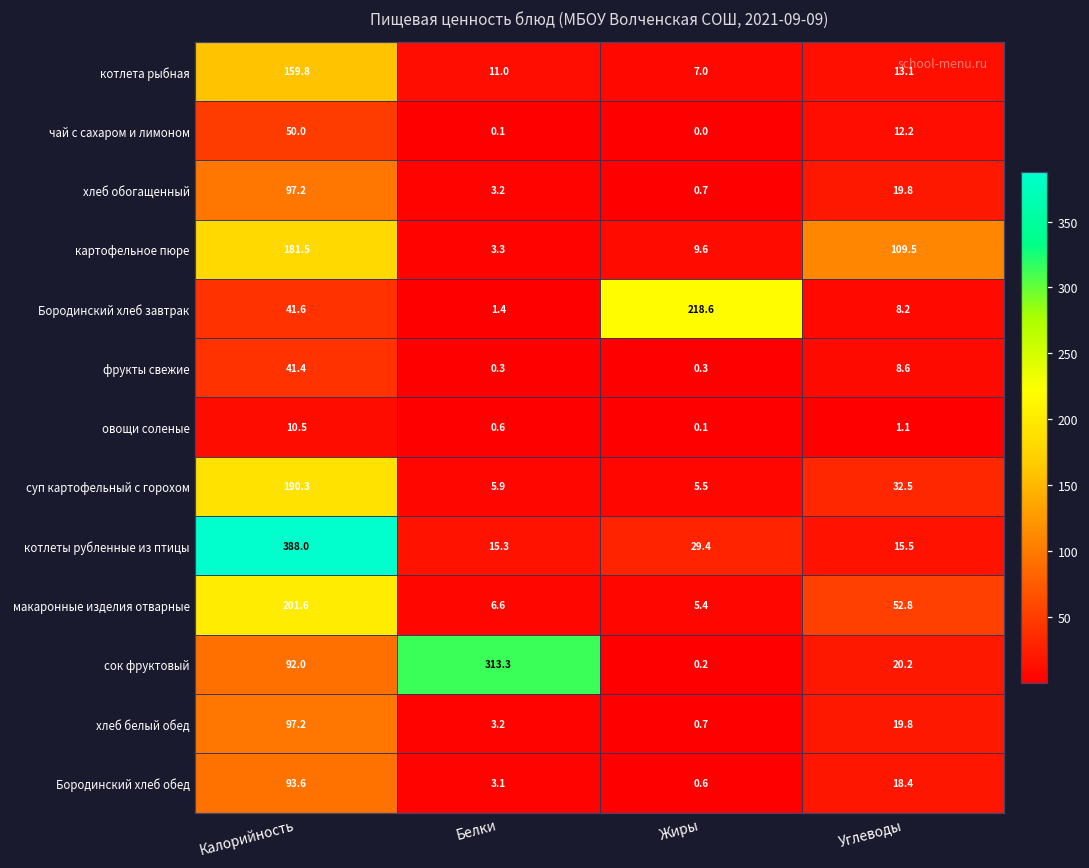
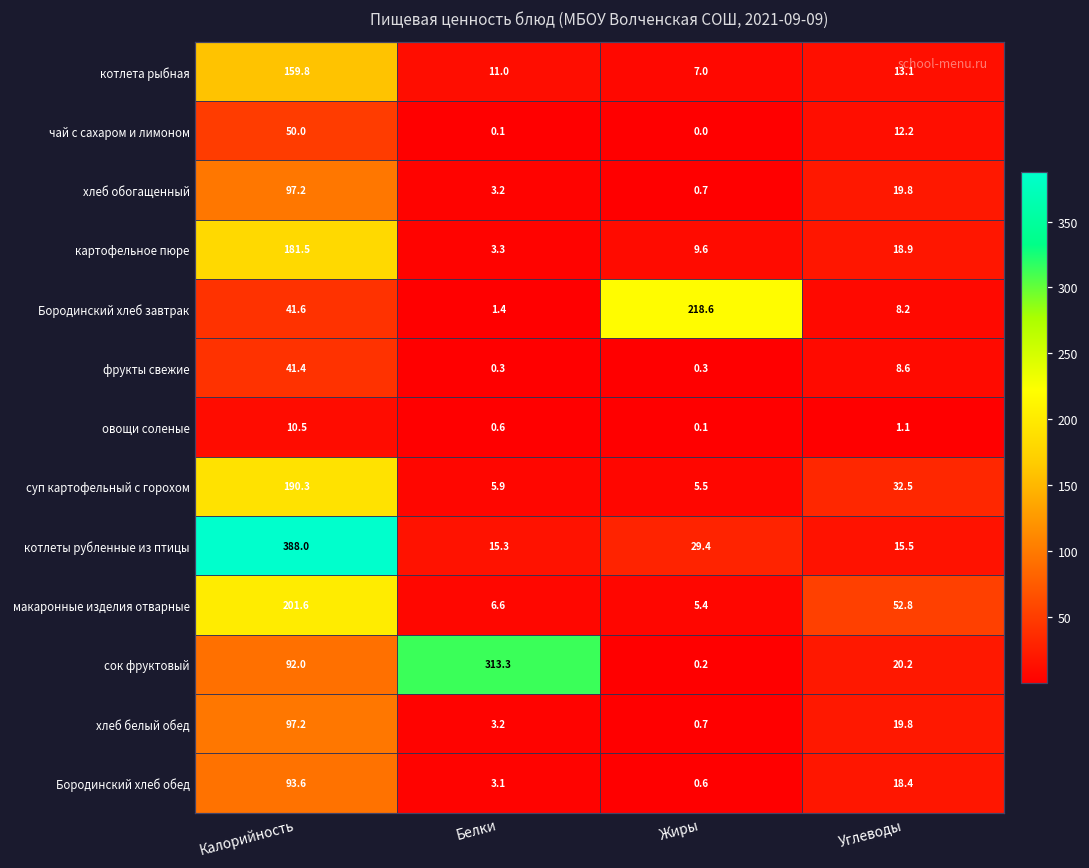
  {
    "котлета рыбная": {
      "Калорийность": 159.8,
      "Белки": 11.0,
      "Жиры": 7.0
    },
    "чай с сахаром и лимоном": {
      "Калорийность": 50.0,
      "Белки": 0.1,
      "Жиры": 0.0,
      "Углеводы": 12.2
    },
    "хлеб обогащенный": {
      "Калорийность": 97.2,
      "Белки": 3.2,
      "Жиры": 0.7,
      "Углеводы": 19.8
    },
    "картофельное пюре": {
      "Калорийность": 181.5,
      "Белки": 3.3,
      "Жиры": 9.6,
-     "Углеводы": 109.5
+     "Углеводы": 18.9
    },
    "Бородинский хлеб завтрак": {
      "Калорийность": 41.6,
      "Белки": 1.4,
      "Жиры": 218.6,
      "Углеводы": 8.2
    },
    "фрукты свежие": {
      "Калорийность": 41.4,
      "Белки": 0.3,
      "Жиры": 0.3,
      "Углеводы": 8.6
    },
    "овощи соленые": {
      "Калорийность": 10.5,
      "Белки": 0.6,
      "Жиры": 0.1,
      "Углеводы": 1.1
    },
    "суп картофельный с горохом": {
      "Калорийность": 190.3,
      "Белки": 5.9,
      "Жиры": 5.5,
      "Углеводы": 32.5
    },
    "котлеты рубленные из птицы": {
      "Калорийность": 388.0,
      "Белки": 15.3,
      "Жиры": 29.4,
      "Углеводы": 15.5
    },
    "макаронные изделия отварные": {
      "Калорийность": 201.6,
      "Белки": 6.6,
      "Жиры": 5.4,
      "Углеводы": 52.8
    },
    "сок фруктовый": {
      "Калорийность": 92.0,
      "Белки": 313.3,
      "Жиры": 0.2,
      "Углеводы": 20.2
    },
    "хлеб белый обед": {
      "Калорийность": 97.2,
      "Белки": 3.2,
      "Жиры": 0.7,
      "Углеводы": 19.8
    },
    "Бородинский хлеб обед": {
      "Калорийность": 93.6,
      "Белки": 3.1,
      "Жиры": 0.6,
      "Углеводы": 18.4
    }
  }
